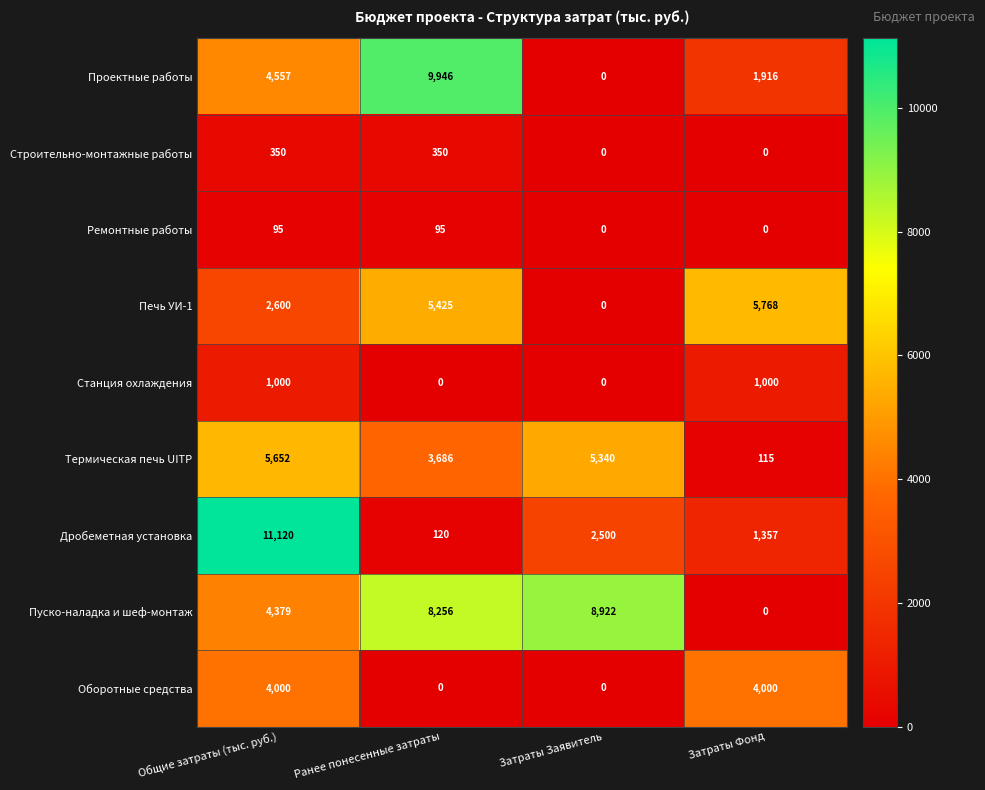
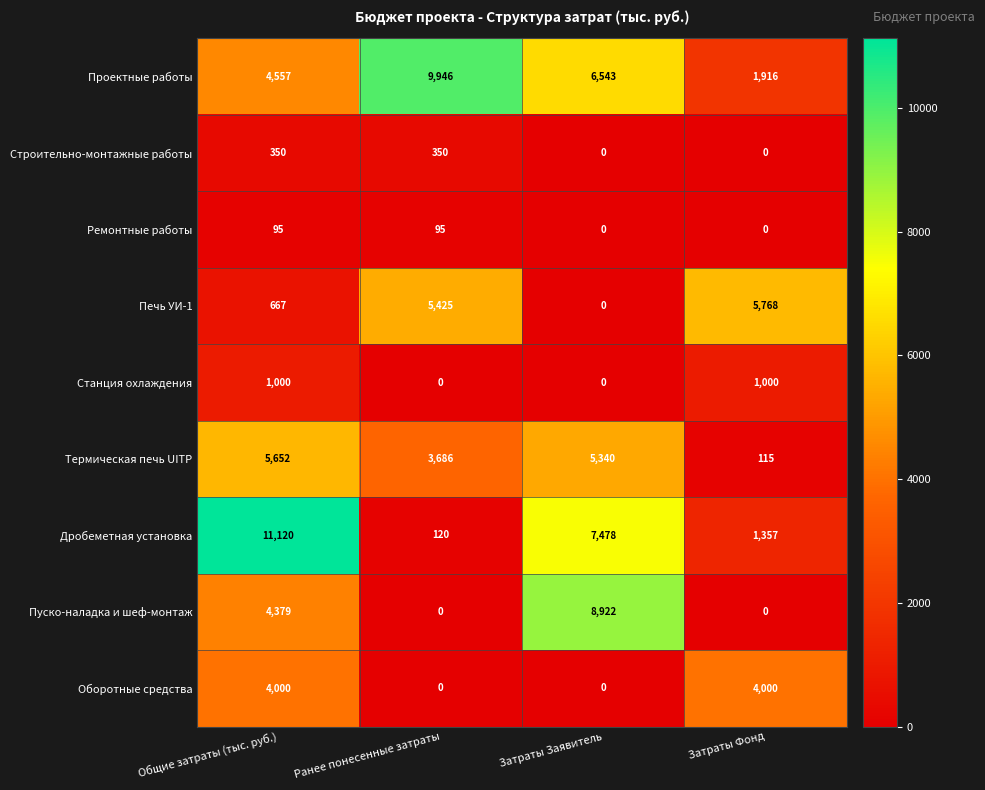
  {
    "Проектные работы": {
      "Общие затраты (тыс. руб.)": "4,557",
      "Ранее понесенные затраты": "9,946",
-     "Затраты Заявитель": "0",
+     "Затраты Заявитель": "6,543",
      "Затраты Фонд": "1,916"
    },
    "Строительно-монтажные работы": {
      "Общие затраты (тыс. руб.)": "350",
      "Ранее понесенные затраты": "350",
      "Затраты Заявитель": "0",
      "Затраты Фонд": "0"
    },
    "Ремонтные работы": {
      "Общие затраты (тыс. руб.)": "95",
      "Ранее понесенные затраты": "95",
      "Затраты Заявитель": "0",
      "Затраты Фонд": "0"
    },
    "Печь УИ-1": {
-     "Общие затраты (тыс. руб.)": "2,600",
+     "Общие затраты (тыс. руб.)": "667",
      "Ранее понесенные затраты": "5,425",
      "Затраты Заявитель": "0",
      "Затраты Фонд": "5,768"
    },
    "Станция охлаждения": {
      "Общие затраты (тыс. руб.)": "1,000",
      "Ранее понесенные затраты": "0",
      "Затраты Заявитель": "0",
      "Затраты Фонд": "1,000"
    },
    "Термическая печь UITP": {
      "Общие затраты (тыс. руб.)": "5,652",
      "Ранее понесенные затраты": "3,686",
      "Затраты Заявитель": "5,340",
      "Затраты Фонд": "115"
    },
    "Дробеметная установка": {
      "Общие затраты (тыс. руб.)": "11,120",
      "Ранее понесенные затраты": "120",
-     "Затраты Заявитель": "2,500",
+     "Затраты Заявитель": "7,478",
      "Затраты Фонд": "1,357"
    },
    "Пуско-наладка и шеф-монтаж": {
      "Общие затраты (тыс. руб.)": "4,379",
-     "Ранее понесенные затраты": "8,256",
+     "Ранее понесенные затраты": "0",
      "Затраты Заявитель": "8,922",
      "Затраты Фонд": "0"
    },
    "Оборотные средства": {
      "Общие затраты (тыс. руб.)": "4,000",
      "Ранее понесенные затраты": "0",
      "Затраты Заявитель": "0",
      "Затраты Фонд": "4,000"
    }
  }
